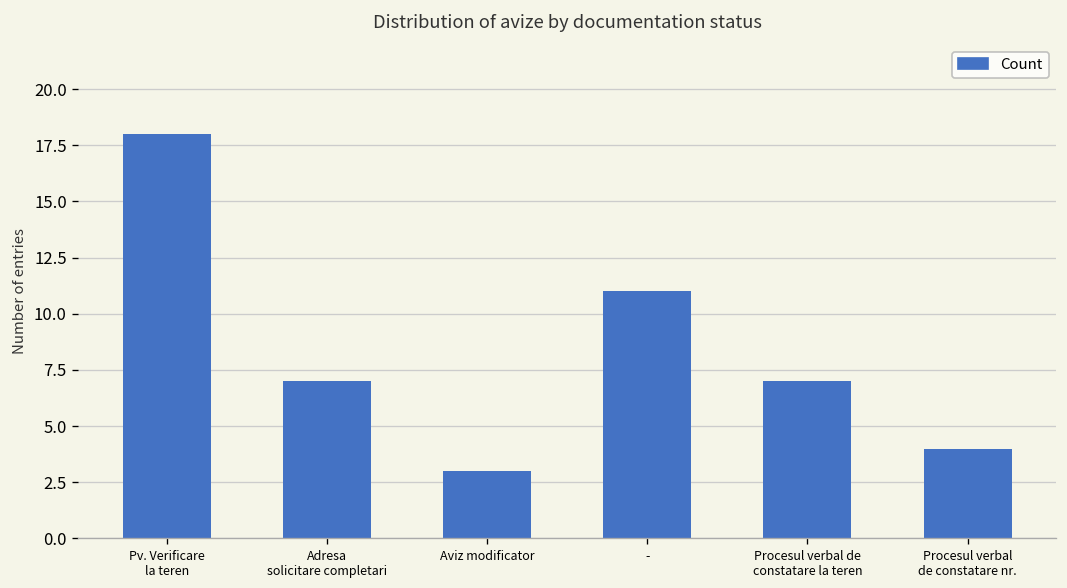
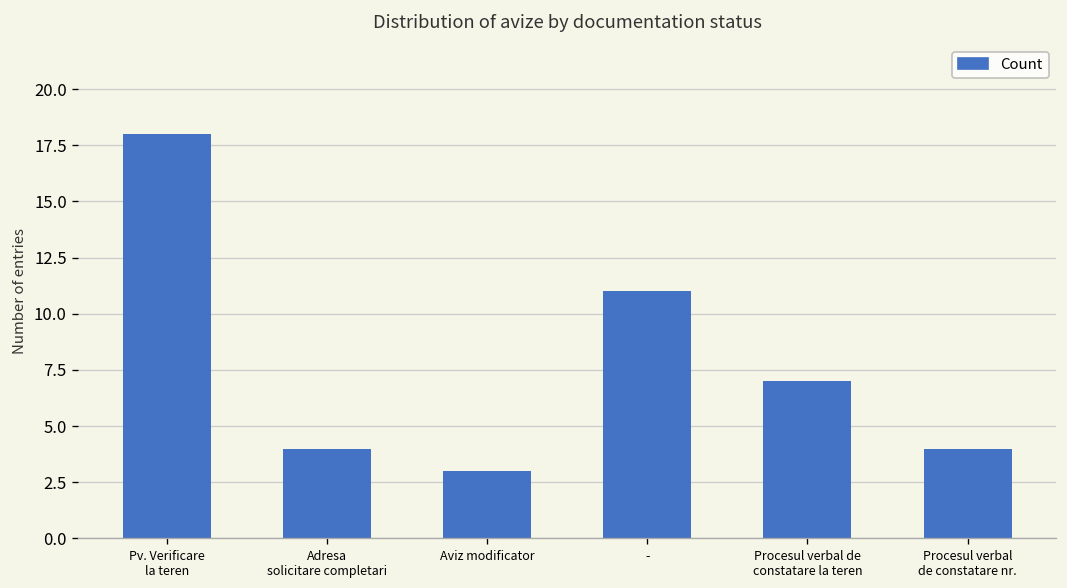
  {
    "Pv. Verificare la teren": 18,
-   "Adresa solicitare completari": 7,
+   "Adresa solicitare completari": 4,
    "Aviz modificator": 3,
    "-": 11,
    "Procesul verbal de constatare la teren": 7,
    "Procesul verbal de constatare nr.": 4
  }
